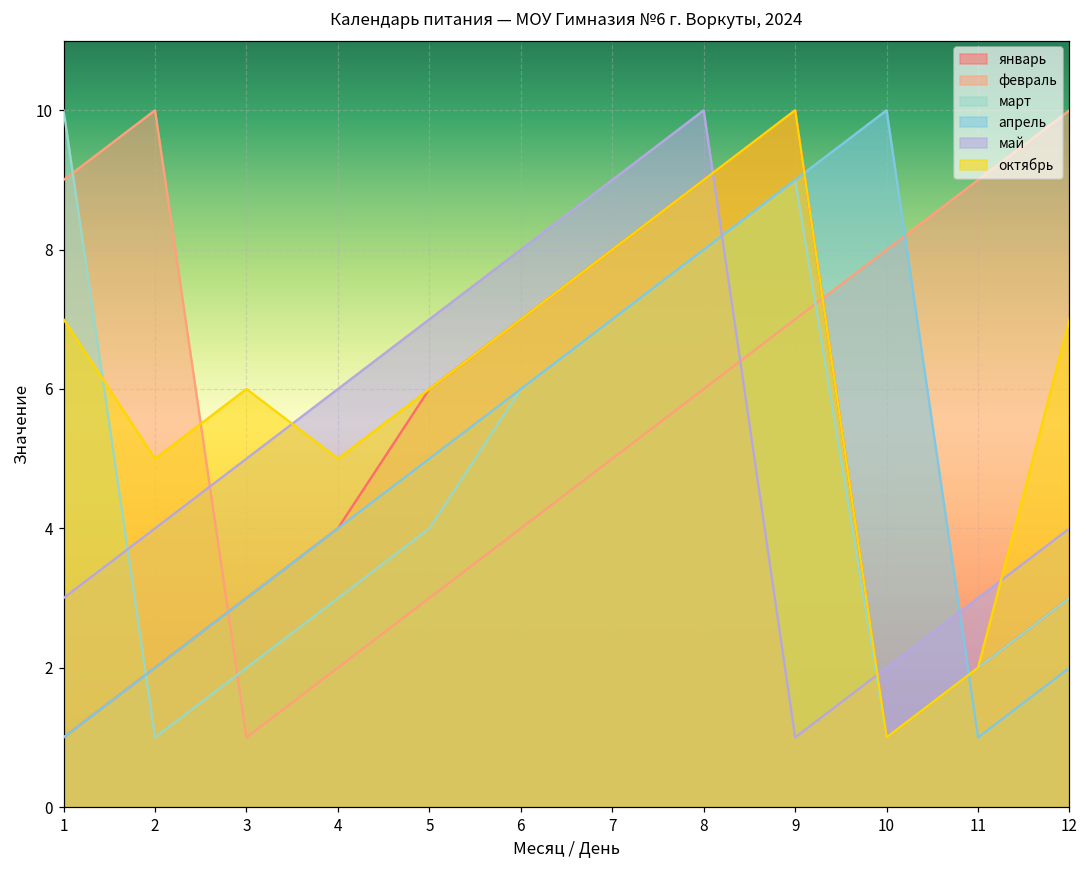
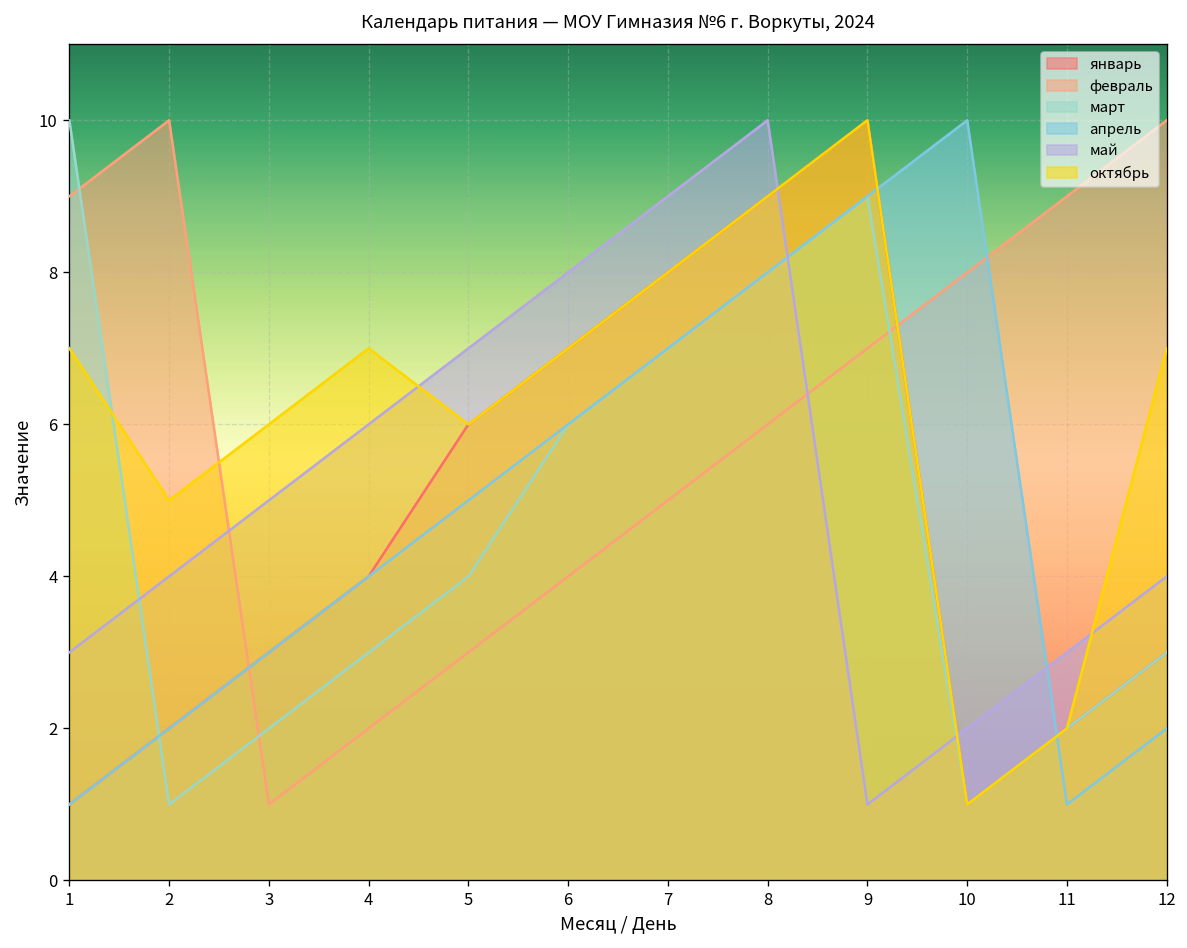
  {
    "октябрь": {
      "1": 7,
      "2": 5,
      "3": 6,
-     "4": 5,
+     "4": 7,
      "12": 7
    }
  }
